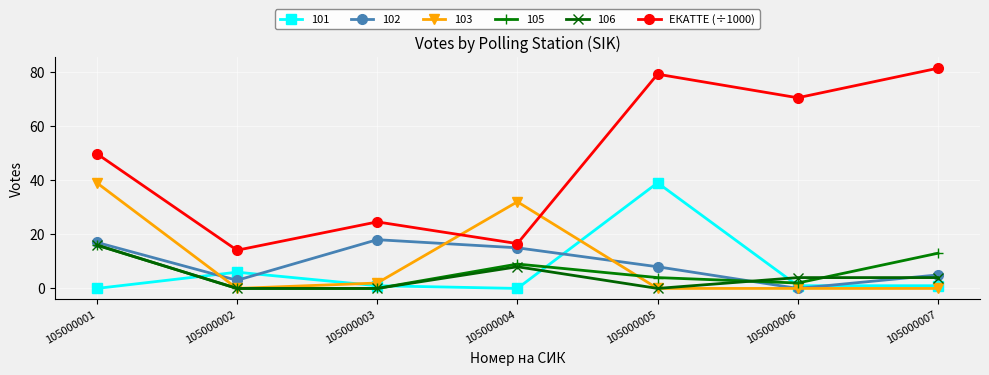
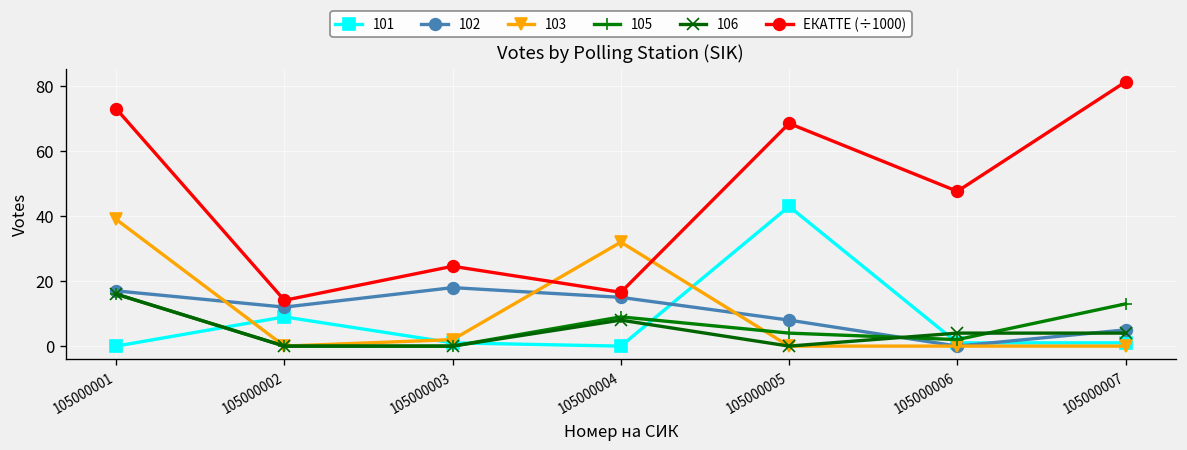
  {
    "101": {
      "105000001": 0,
-     "105000002": 6,
+     "105000002": 9,
      "105000003": 1,
      "105000004": 0,
-     "105000005": 39,
+     "105000005": 43,
      "105000006": 1,
      "105000007": 1
    },
    "102": {
      "105000001": 17,
-     "105000002": 3,
+     "105000002": 12,
      "105000003": 18,
      "105000004": 15,
      "105000005": 8,
      "105000007": 5
    },
    "103": {
      "105000001": 39,
      "105000003": 2,
      "105000004": 32,
      "105000007": 0
    },
    "ЕКАТТЕ (÷1000)": {
-     "105000001": 50,
+     "105000001": 73,
      "105000002": 14,
      "105000003": 25,
      "105000004": 17,
-     "105000005": 79,
-     "105000006": 70,
+     "105000005": 69,
+     "105000006": 48,
      "105000007": 81
    }
  }
